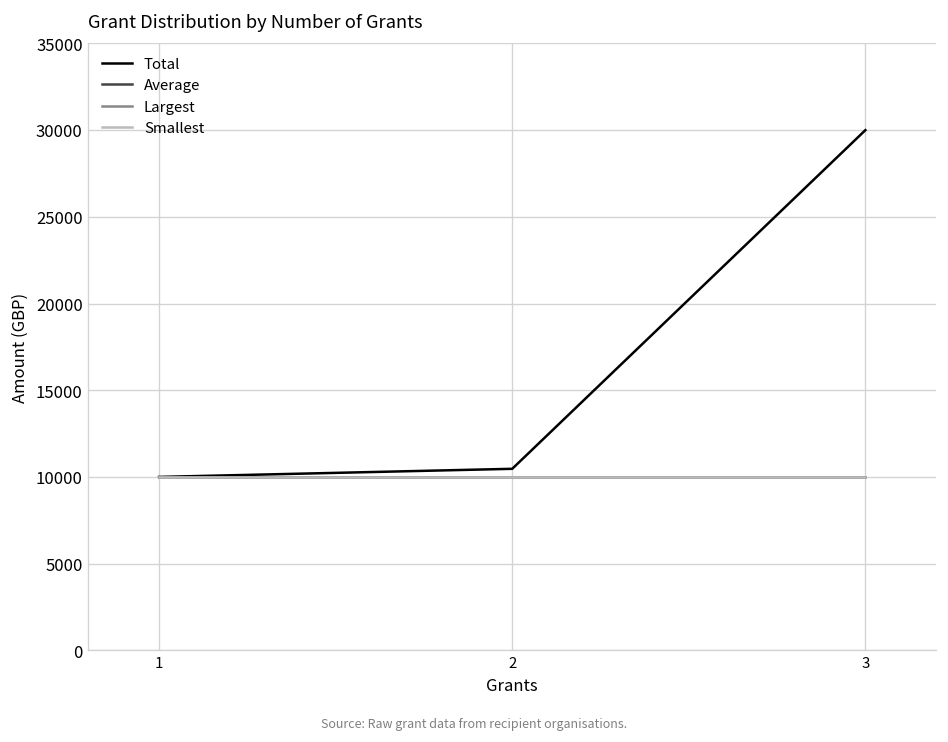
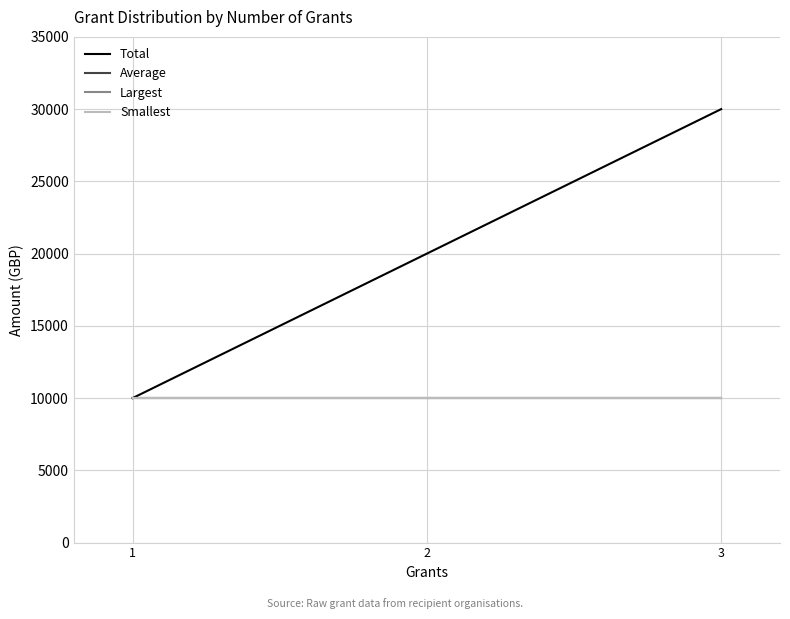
  {
    "Total": {
-     "2": 10500,
+     "2": 20000,
      "3": 30000
    },
    "Smallest": {
      "2": 10000,
      "3": 10000
    }
  }
